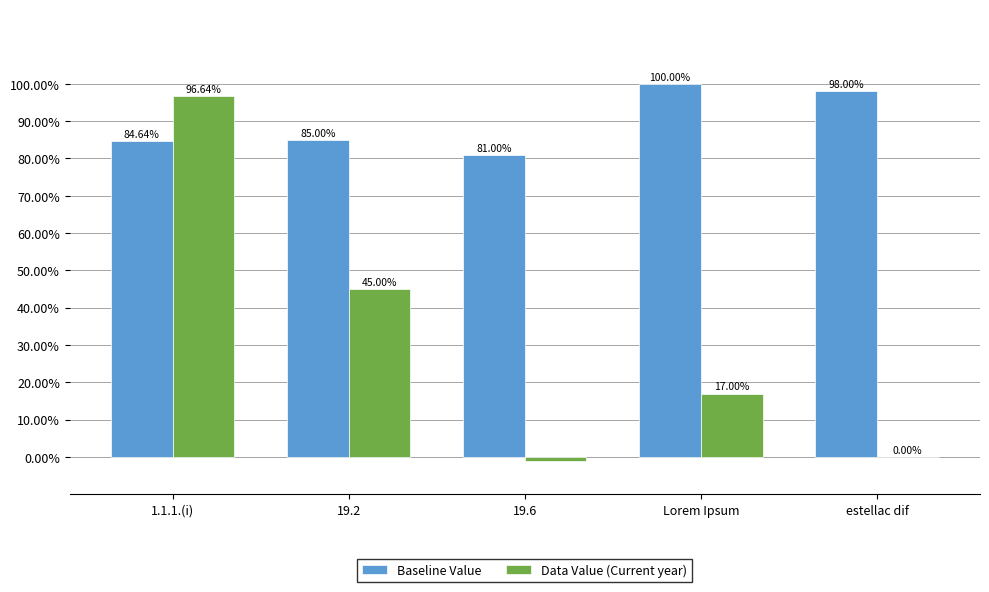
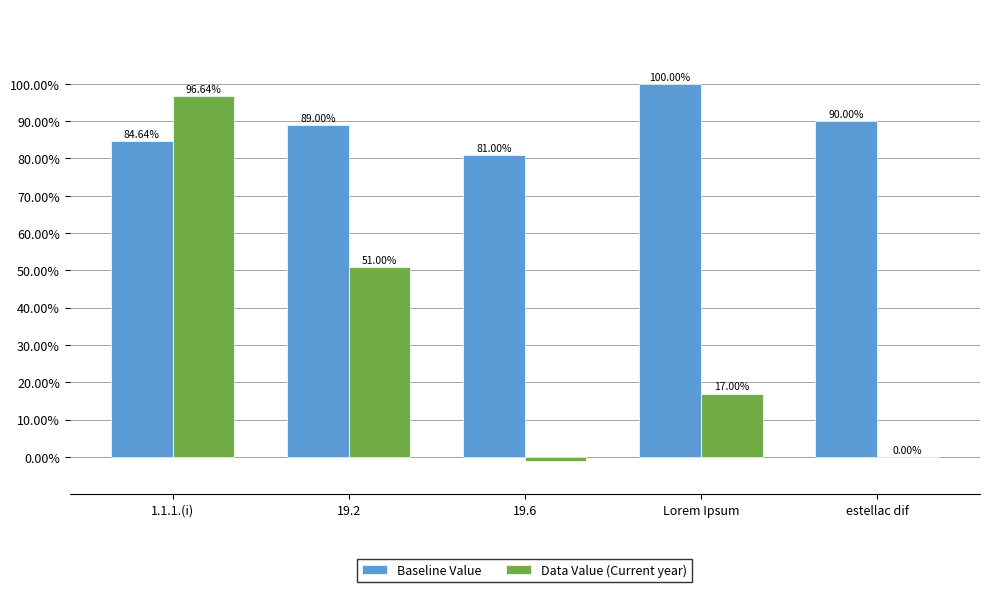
  {
    "Baseline Value": {
      "1.1.1.(i)": "84.64%",
-     "19.2": "85.00%",
+     "19.2": "89.00%",
      "19.6": "81.00%",
      "Lorem Ipsum": "100.00%",
-     "estellac dif": "98.00%"
+     "estellac dif": "90.00%"
    },
    "Data Value (Current year)": {
      "1.1.1.(i)": "96.64%",
-     "19.2": "45.00%",
+     "19.2": "51.00%",
      "Lorem Ipsum": "17.00%",
      "estellac dif": "0.00%"
    }
  }
